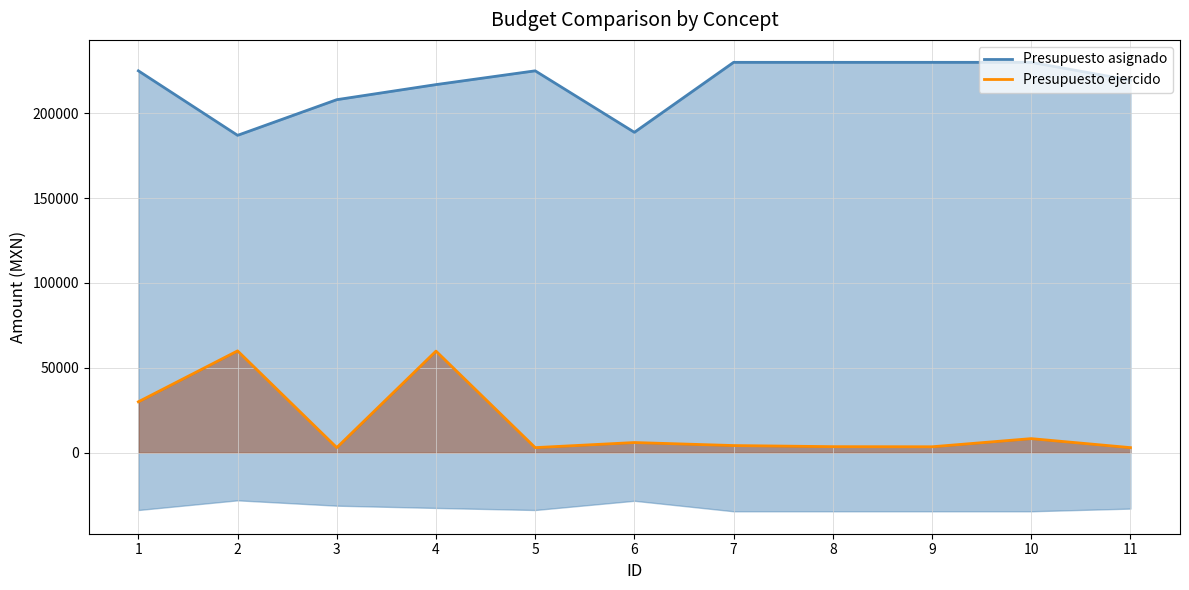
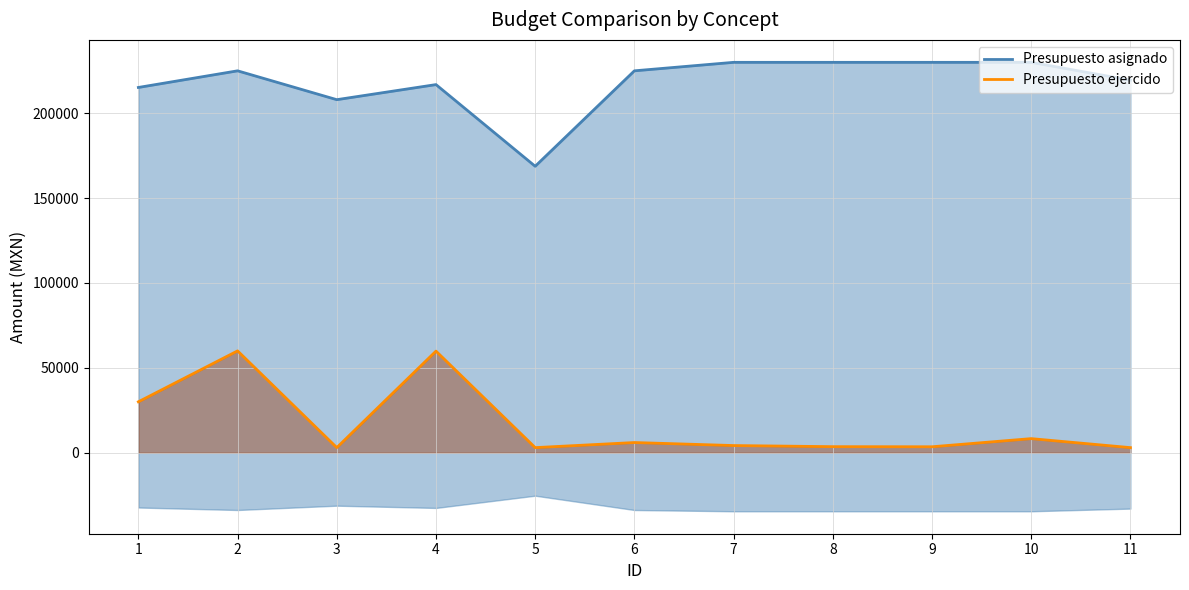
  {
    "Presupuesto asignado": {
-     "1": 225000,
-     "2": 187000,
+     "1": 215000,
+     "2": 225000,
      "3": 208000,
      "4": 217000,
-     "5": 225000,
-     "6": 189000,
+     "5": 169000,
+     "6": 225000,
      "7": 230000,
      "8": 230000,
      "9": 230000
    }
  }
